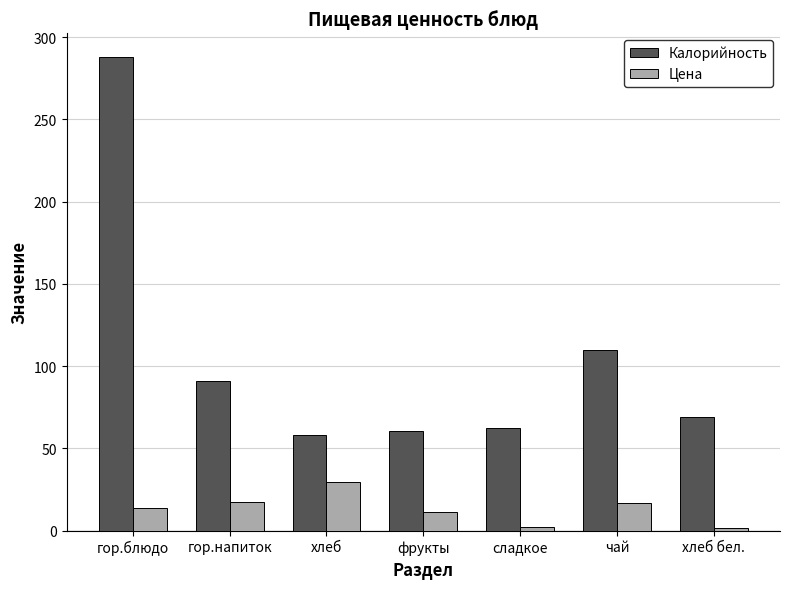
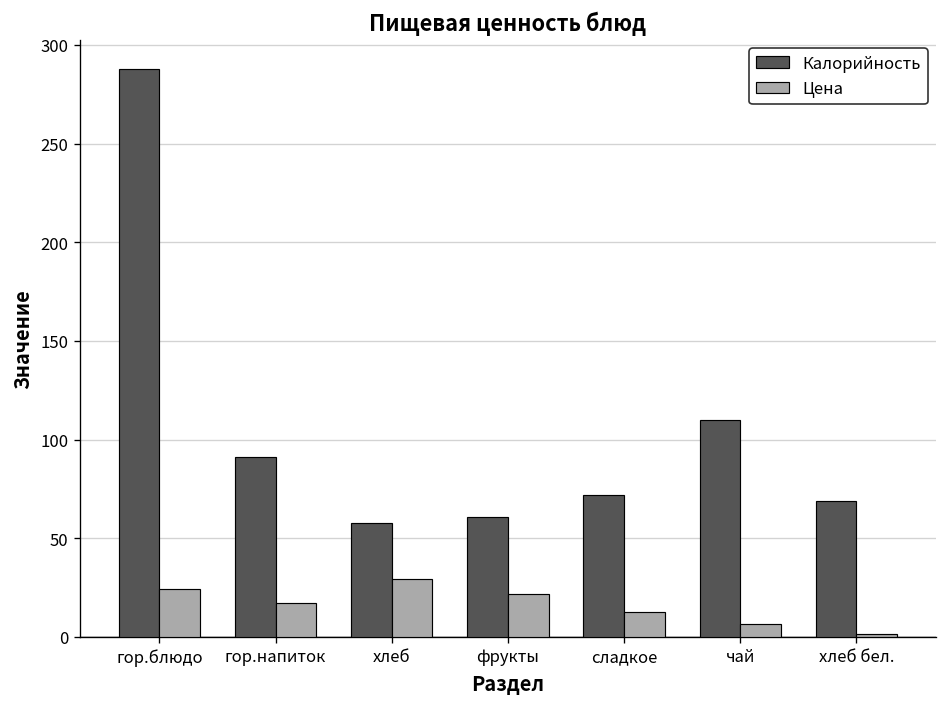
  {
    "Калорийность": {
      "гор.блюдо": 288,
      "гор.напиток": 91,
      "хлеб": 58,
      "фрукты": 61,
-     "сладкое": 63,
+     "сладкое": 72,
      "чай": 110,
      "хлеб бел.": 69
    },
    "Цена": {
-     "гор.блюдо": 14,
+     "гор.блюдо": 24,
      "гор.напиток": 17,
      "хлеб": 30,
-     "фрукты": 11,
-     "сладкое": 2,
-     "чай": 17
+     "фрукты": 22,
+     "сладкое": 12,
+     "чай": 7
    }
  }
